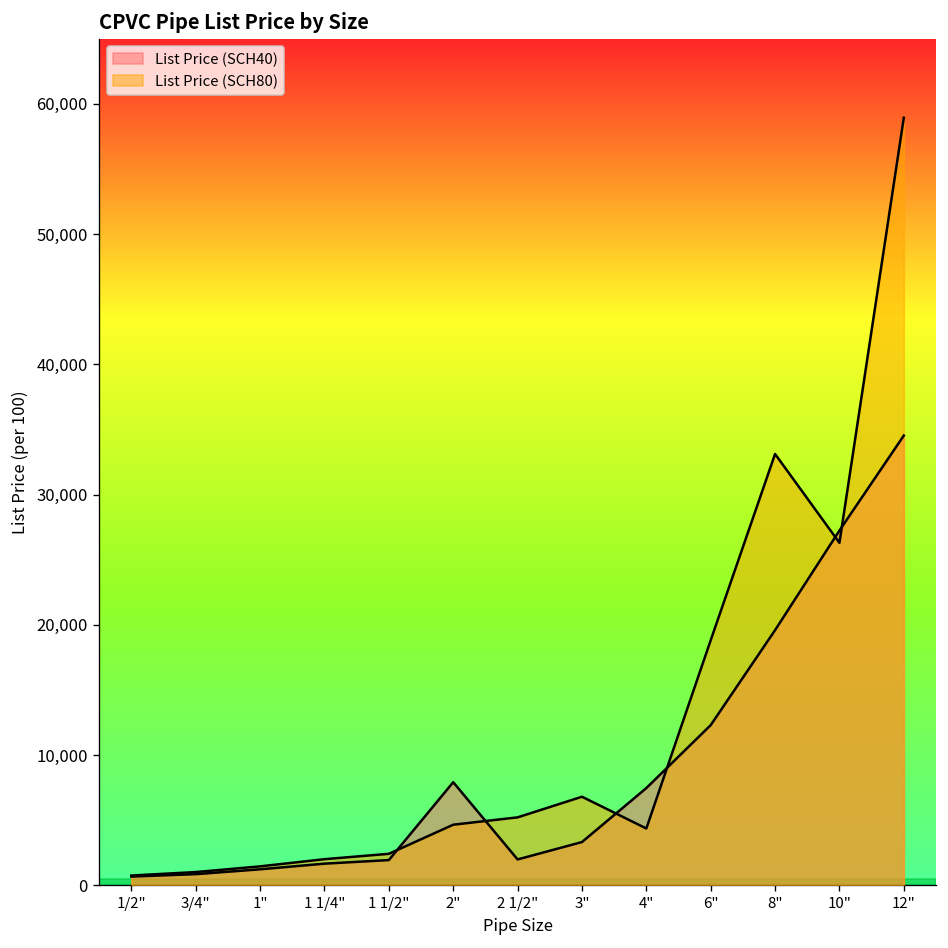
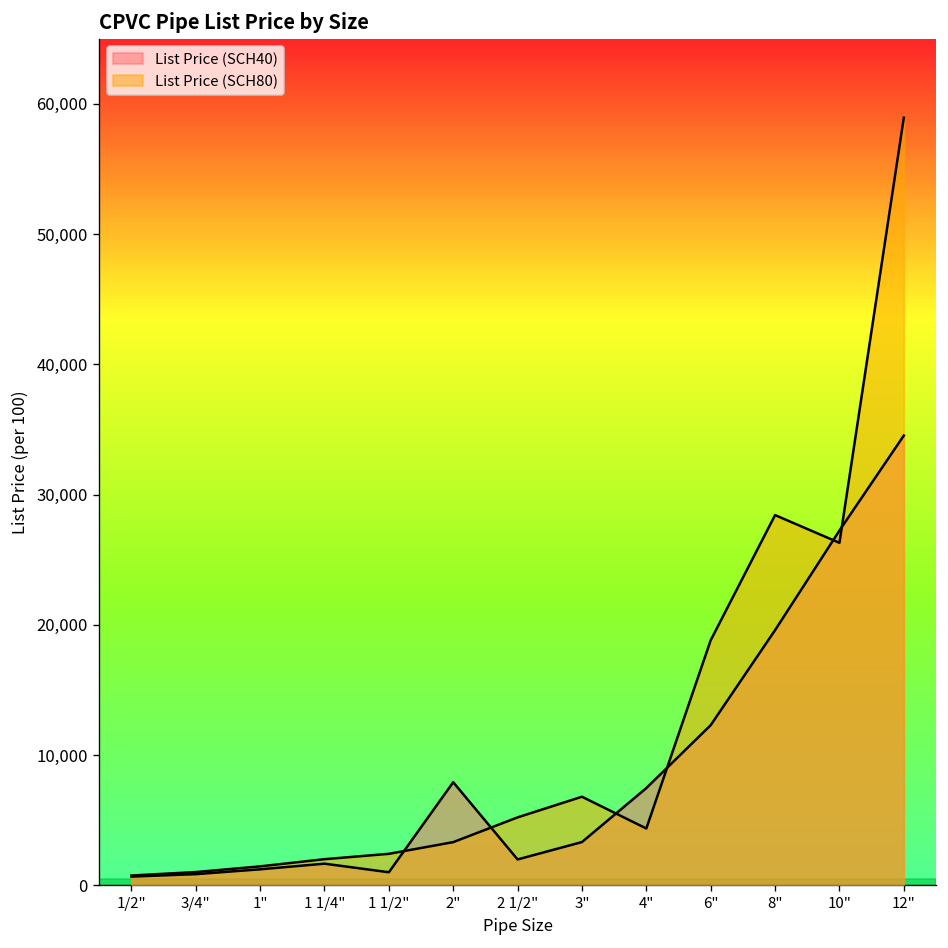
  {
    "List Price (SCH40)": {
      "1 1/4\"": "1,700",
-     "1 1/2\"": "1,900",
+     "1 1/2\"": "1,000",
      "2\"": "7,900",
      "2 1/2\"": "2,000",
      "3\"": "3,300",
      "4\"": "7,500",
      "6\"": "12,300",
      "8\"": "19,600",
      "10\"": "27,200",
      "12\"": "34,500"
    },
    "List Price (SCH80)": {
      "1 1/4\"": "2,000",
      "1 1/2\"": "2,400",
-     "2\"": "4,700",
+     "2\"": "3,300",
      "2 1/2\"": "5,200",
      "3\"": "6,800",
      "4\"": "4,400",
      "6\"": "18,800",
-     "8\"": "33,100",
+     "8\"": "28,400",
      "10\"": "26,300",
      "12\"": "58,900"
    }
  }
